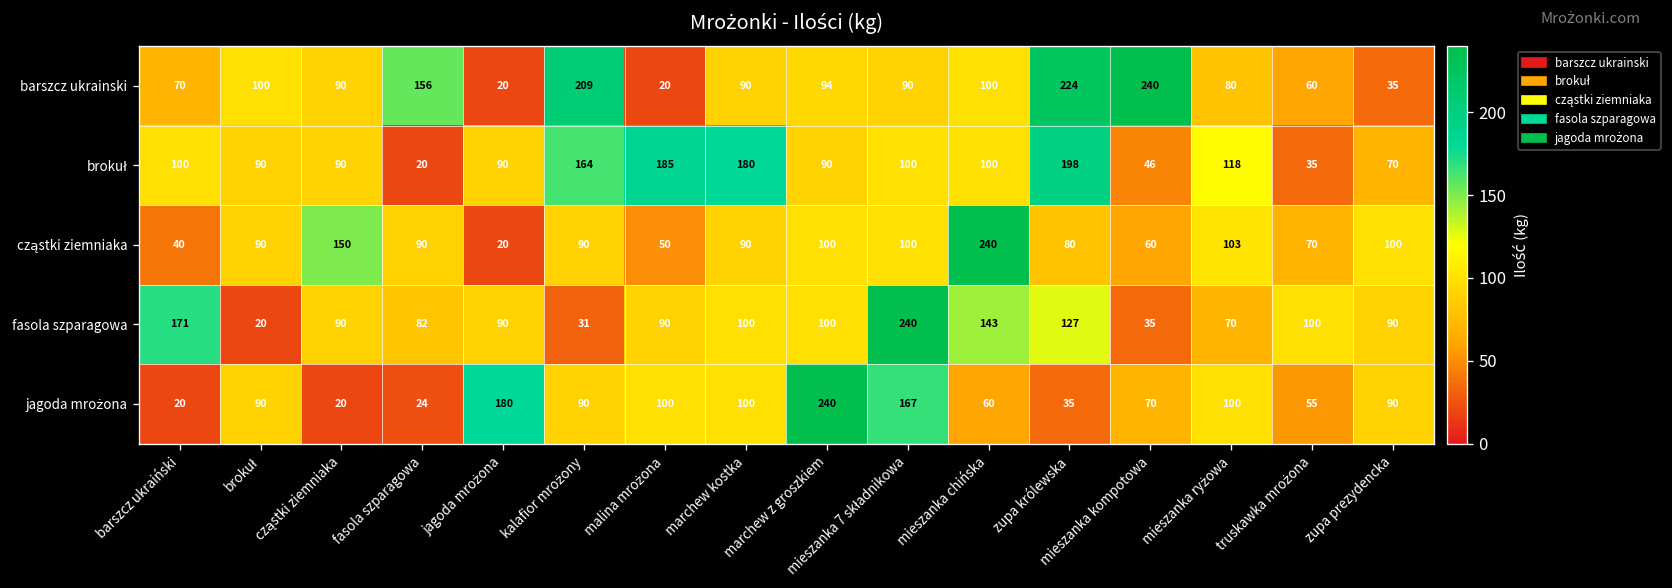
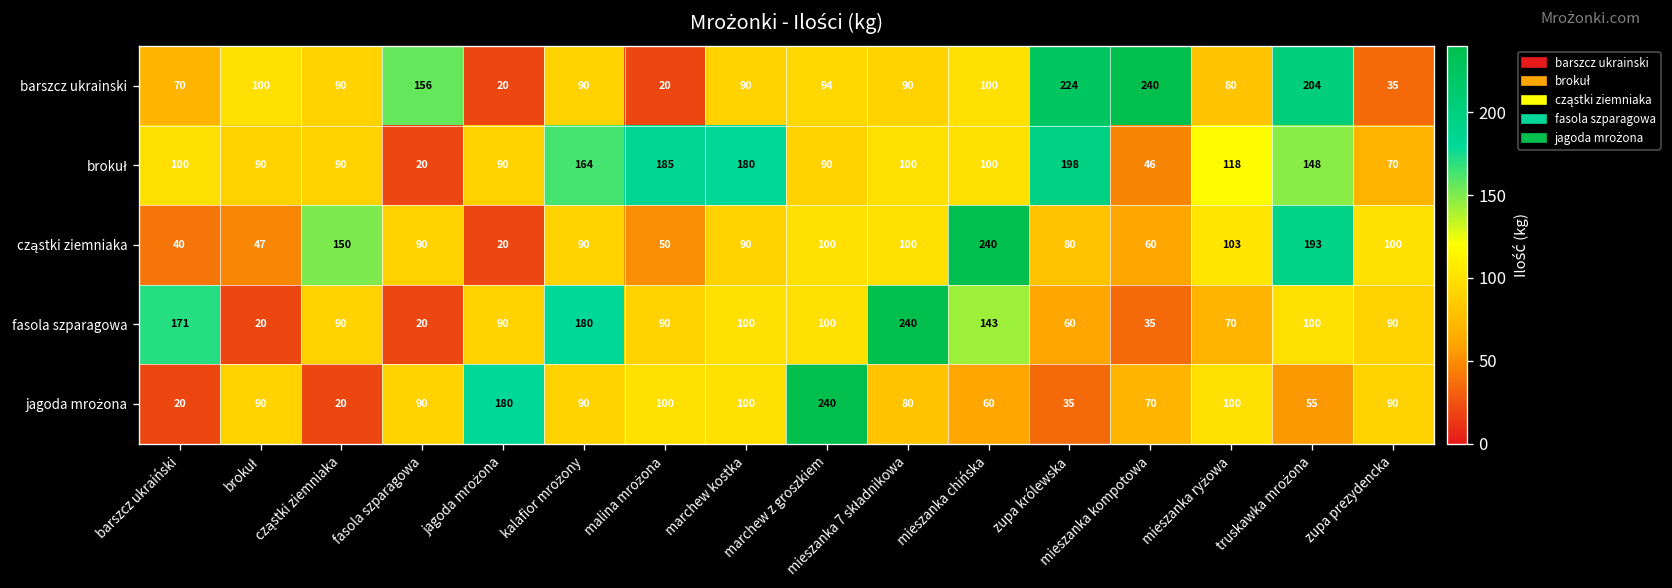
  {
    "barszcz ukrainski": {
      "barszcz ukraiński": 70,
      "brokuł": 100,
      "cząstki ziemniaka": 90,
      "fasola szparagowa": 156,
      "jagoda mrożona": 20,
-     "kalafior mrożony": 209,
+     "kalafior mrożony": 90,
      "malina mrożona": 20,
      "marchew kostka": 90,
      "marchew z groszkiem": 94,
      "mieszanka 7 składnikowa": 90,
      "mieszanka chińska": 100,
      "zupa królewska": 224,
      "mieszanka kompotowa": 240,
      "mieszanka ryżowa": 80,
-     "truskawka mrożona": 60,
+     "truskawka mrożona": 204,
      "zupa prezydencka": 35
    },
    "brokuł": {
      "barszcz ukraiński": 100,
      "brokuł": 90,
      "cząstki ziemniaka": 90,
      "fasola szparagowa": 20,
      "jagoda mrożona": 90,
      "kalafior mrożony": 164,
      "malina mrożona": 185,
      "marchew kostka": 180,
      "marchew z groszkiem": 90,
      "mieszanka 7 składnikowa": 100,
      "mieszanka chińska": 100,
      "zupa królewska": 198,
      "mieszanka kompotowa": 46,
      "mieszanka ryżowa": 118,
-     "truskawka mrożona": 35,
+     "truskawka mrożona": 148,
      "zupa prezydencka": 70
    },
    "cząstki ziemniaka": {
      "barszcz ukraiński": 40,
-     "brokuł": 90,
+     "brokuł": 47,
      "cząstki ziemniaka": 150,
      "fasola szparagowa": 90,
      "jagoda mrożona": 20,
      "kalafior mrożony": 90,
      "malina mrożona": 50,
      "marchew kostka": 90,
      "marchew z groszkiem": 100,
      "mieszanka 7 składnikowa": 100,
      "mieszanka chińska": 240,
      "zupa królewska": 80,
      "mieszanka kompotowa": 60,
      "mieszanka ryżowa": 103,
-     "truskawka mrożona": 70,
+     "truskawka mrożona": 193,
      "zupa prezydencka": 100
    },
    "fasola szparagowa": {
      "barszcz ukraiński": 171,
      "brokuł": 20,
      "cząstki ziemniaka": 90,
-     "fasola szparagowa": 82,
+     "fasola szparagowa": 20,
      "jagoda mrożona": 90,
-     "kalafior mrożony": 31,
+     "kalafior mrożony": 180,
      "malina mrożona": 90,
      "marchew kostka": 100,
      "marchew z groszkiem": 100,
      "mieszanka 7 składnikowa": 240,
      "mieszanka chińska": 143,
-     "zupa królewska": 127,
+     "zupa królewska": 60,
      "mieszanka kompotowa": 35,
      "mieszanka ryżowa": 70,
      "truskawka mrożona": 100,
      "zupa prezydencka": 90
    },
    "jagoda mrożona": {
      "barszcz ukraiński": 20,
      "brokuł": 90,
      "cząstki ziemniaka": 20,
-     "fasola szparagowa": 24,
+     "fasola szparagowa": 90,
      "jagoda mrożona": 180,
      "kalafior mrożony": 90,
      "malina mrożona": 100,
      "marchew kostka": 100,
      "marchew z groszkiem": 240,
-     "mieszanka 7 składnikowa": 167,
+     "mieszanka 7 składnikowa": 80,
      "mieszanka chińska": 60,
      "zupa królewska": 35,
      "mieszanka kompotowa": 70,
      "mieszanka ryżowa": 100,
      "truskawka mrożona": 55,
      "zupa prezydencka": 90
    }
  }
